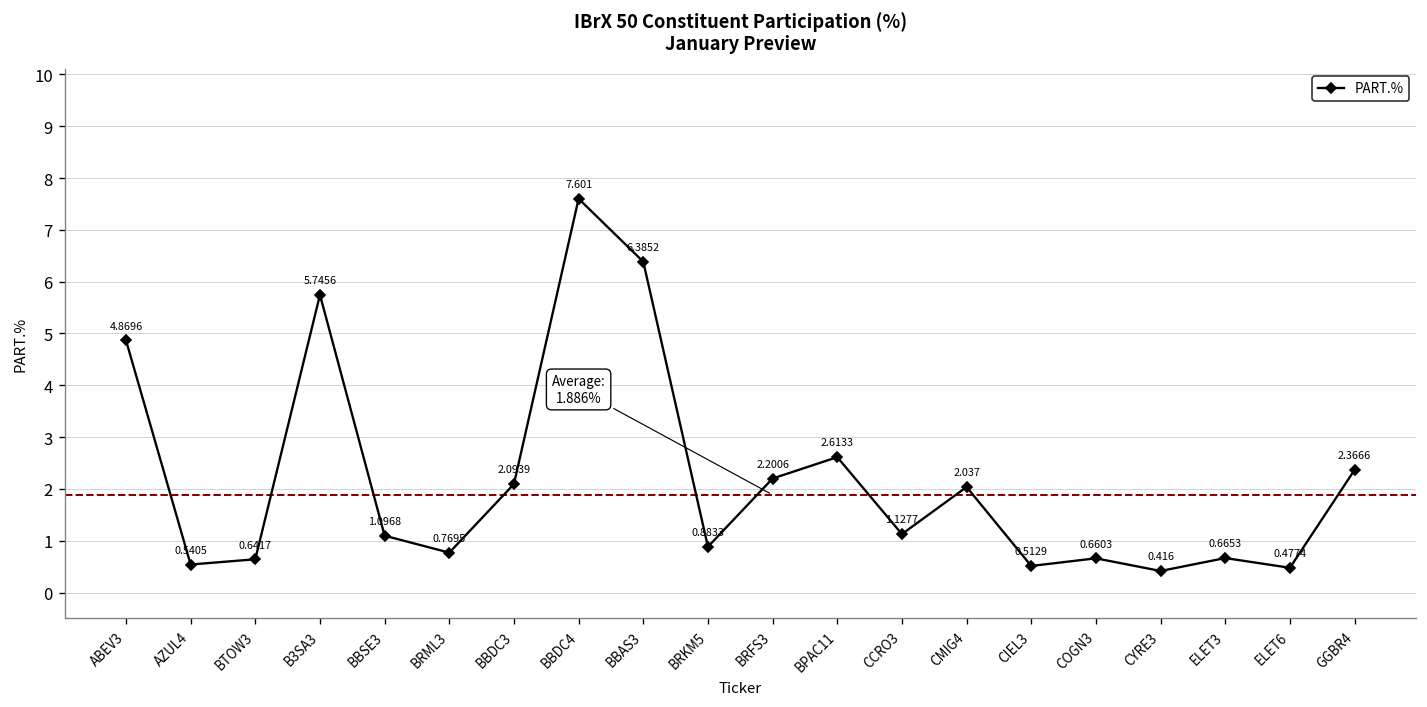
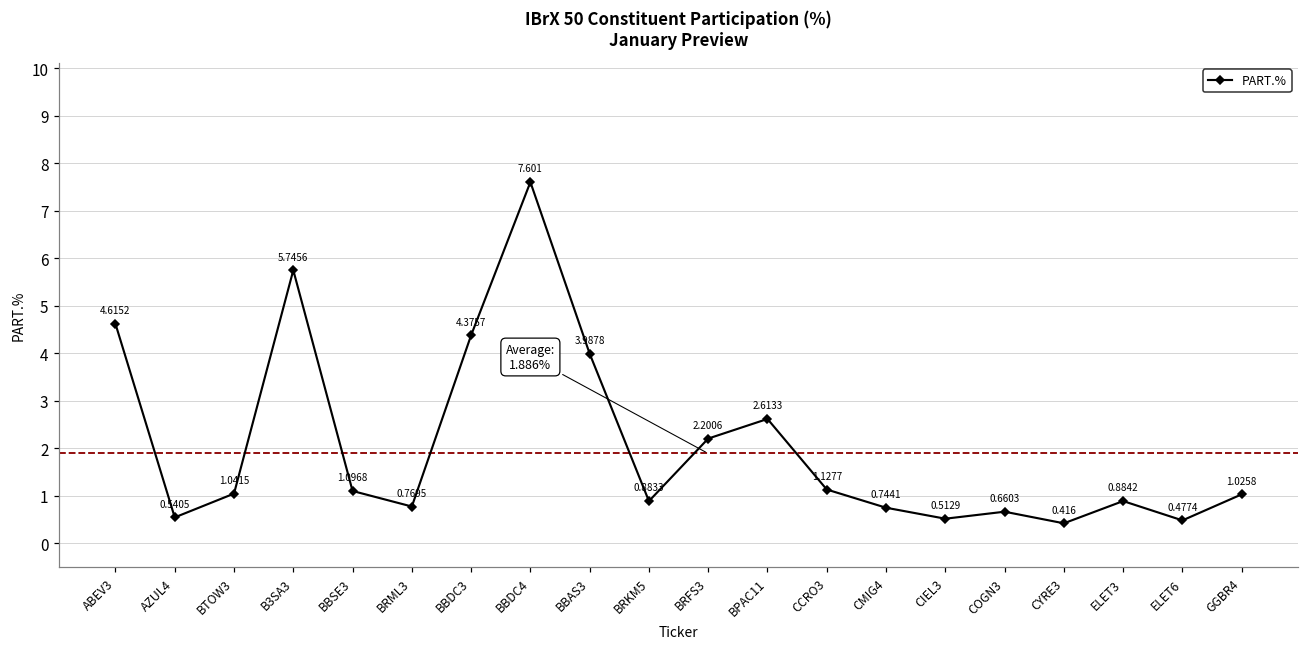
  {
-   "ABEV3": 4.8696,
+   "ABEV3": 4.6152,
    "AZUL4": 0.5405,
-   "BTOW3": 0.6417,
+   "BTOW3": 1.0415,
    "B3SA3": 5.7456,
    "BBSE3": 1.0968,
    "BRML3": 0.7695,
-   "BBDC3": 2.0939,
+   "BBDC3": 4.3757,
    "BBDC4": 7.601,
-   "BBAS3": 6.3852,
+   "BBAS3": 3.9878,
    "BRKM5": 0.8833,
    "BPAC11": 2.6133,
    "CCRO3": 1.1277,
-   "CMIG4": 2.037,
+   "CMIG4": 0.7441,
    "CIEL3": 0.5129,
    "COGN3": 0.6603,
    "CYRE3": 0.416,
-   "ELET3": 0.6653,
+   "ELET3": 0.8842,
    "ELET6": 0.4774,
-   "GGBR4": 2.3666
+   "GGBR4": 1.0258
  }
